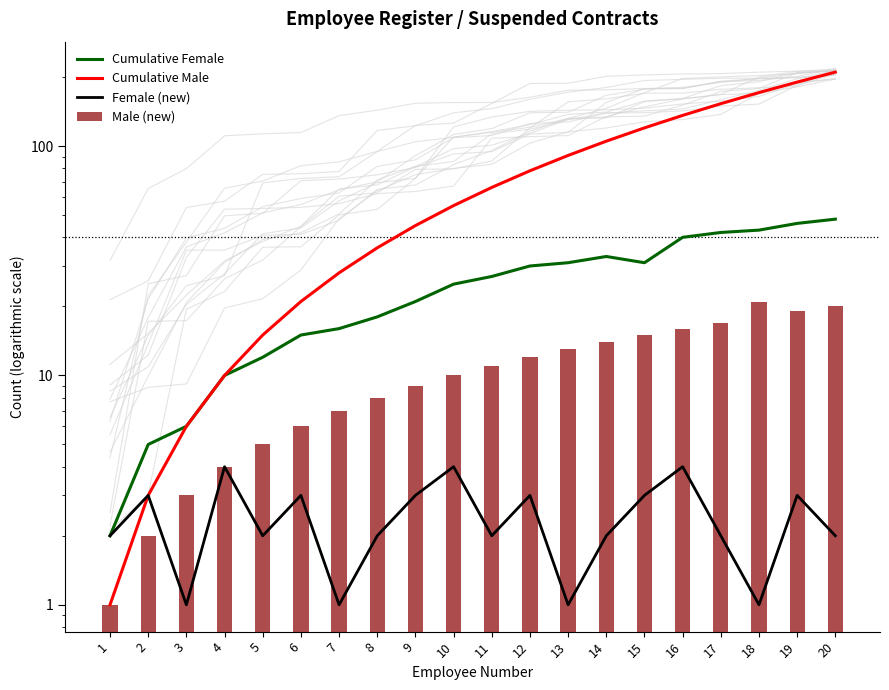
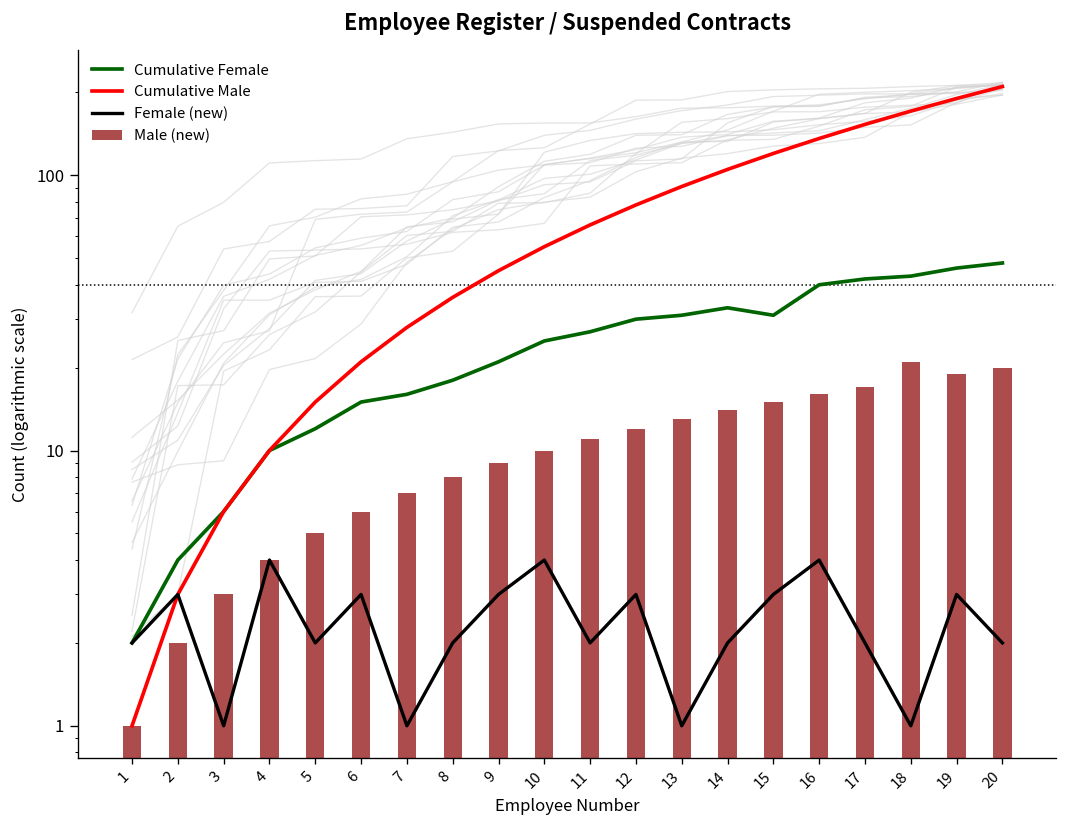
  {
    "Male (new)": {
      "1": 1,
      "2": 2,
      "3": 3,
      "4": 4,
      "5": 5,
      "6": 6,
      "7": 7,
      "8": 8,
      "9": 9,
      "10": 10,
      "11": 11,
      "12": 12,
      "13": 13,
      "14": 14,
      "15": 15,
      "16": 16,
      "17": 17,
      "18": 21,
      "19": 19,
      "20": 20
    },
    "Cumulative Female": {
-     "2": 5,
+     "2": 4,
      "5": 12,
      "6": 15,
      "7": 16,
      "8": 18,
      "9": 21,
      "10": 25,
      "11": 27,
      "12": 30,
      "13": 31,
      "14": 33,
      "15": 31,
      "16": 40,
      "17": 42,
      "18": 43,
      "19": 46,
      "20": 48
    },
    "Cumulative Male": {
      "1": 1,
      "5": 15,
      "6": 21,
      "7": 28,
      "8": 36,
      "9": 45,
      "10": 55,
      "11": 66,
      "12": 78,
      "13": 91,
      "14": 110,
      "15": 120,
      "16": 140
    },
    "Female (new)": {
      "3": 1,
      "4": 4,
      "5": 2,
      "6": 3,
      "7": 1,
      "8": 2,
      "9": 3,
      "10": 4,
      "11": 2,
      "12": 3,
      "13": 1,
      "14": 2,
      "15": 3,
      "16": 4,
      "17": 2,
      "18": 1,
      "19": 3,
      "20": 2
    }
  }
